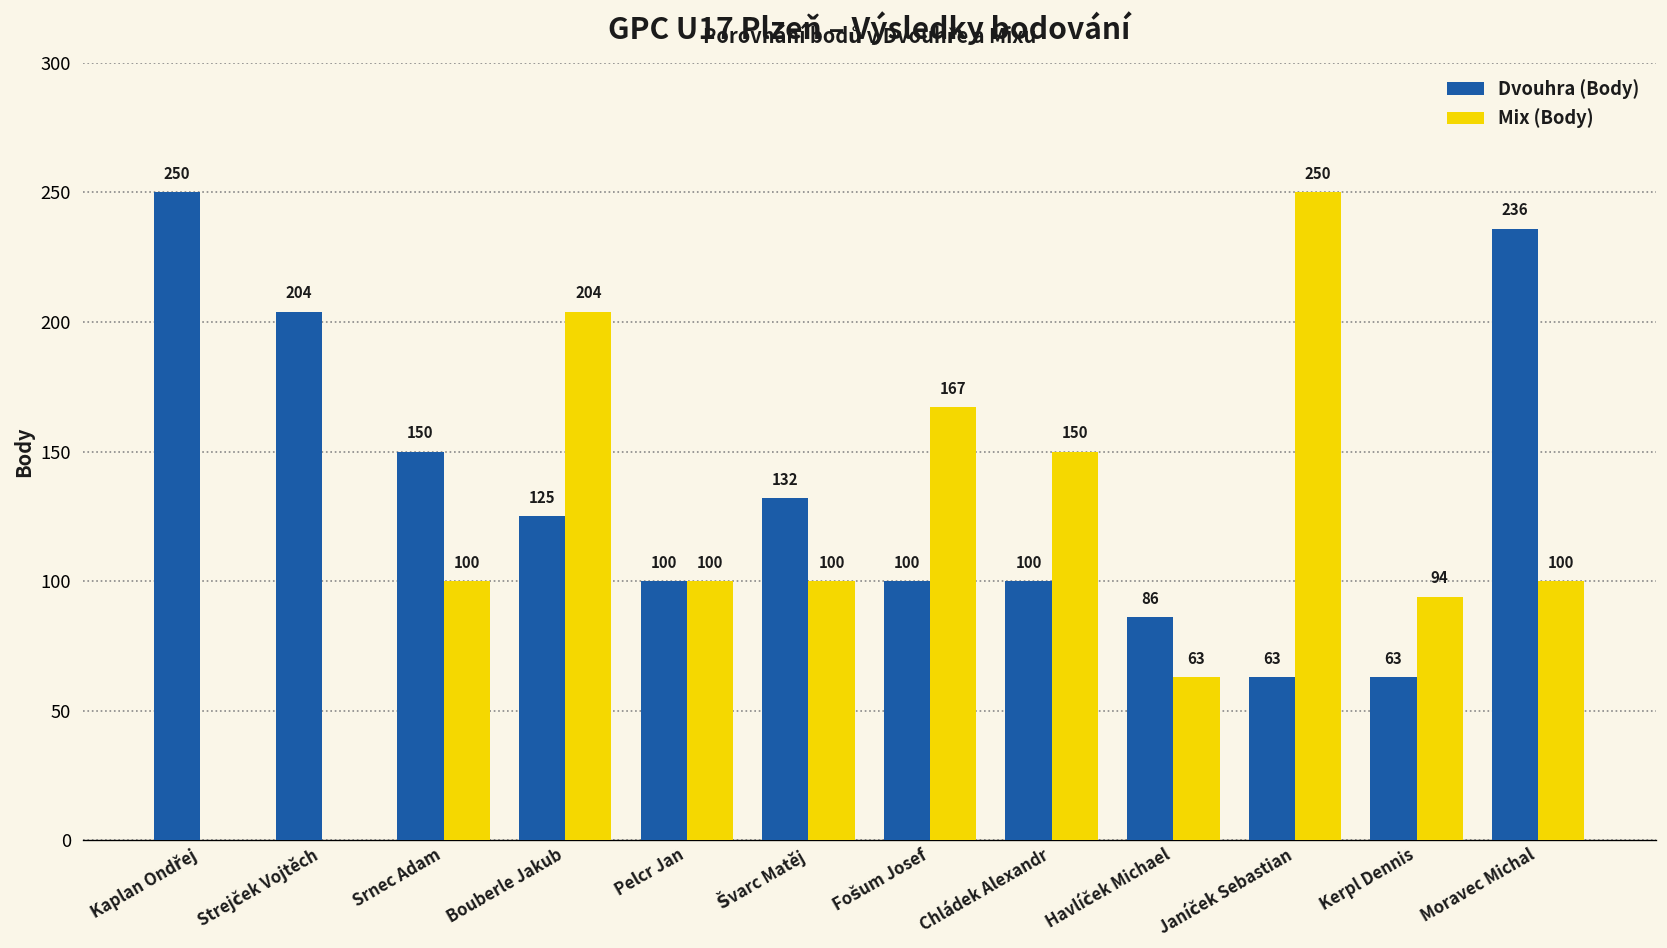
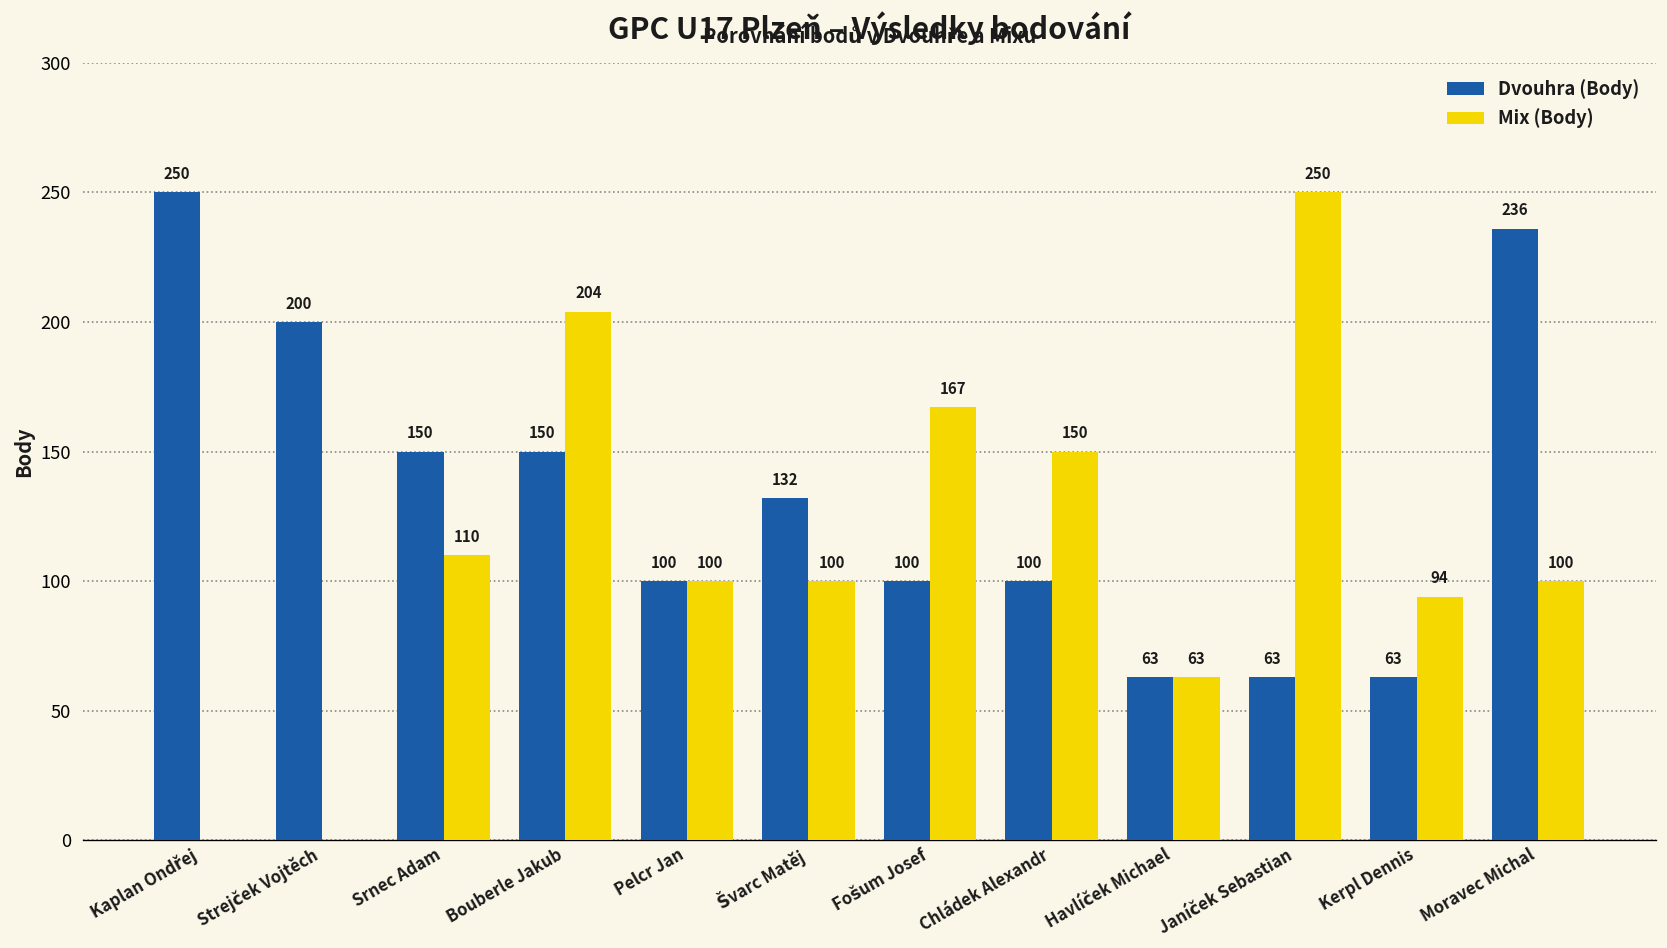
  {
    "Dvouhra (Body)": {
      "Kaplan Ondřej": 250,
-     "Strejček Vojtěch": 204,
+     "Strejček Vojtěch": 200,
      "Srnec Adam": 150,
-     "Bouberle Jakub": 125,
+     "Bouberle Jakub": 150,
      "Pelcr Jan": 100,
      "Švarc Matěj": 132,
      "Fošum Josef": 100,
      "Chládek Alexandr": 100,
-     "Havlíček Michael": 86,
+     "Havlíček Michael": 63,
      "Janíček Sebastian": 63,
      "Kerpl Dennis": 63,
      "Moravec Michal": 236
    },
    "Mix (Body)": {
-     "Srnec Adam": 100,
+     "Srnec Adam": 110,
      "Bouberle Jakub": 204,
      "Pelcr Jan": 100,
      "Švarc Matěj": 100,
      "Fošum Josef": 167,
      "Chládek Alexandr": 150,
      "Havlíček Michael": 63,
      "Janíček Sebastian": 250,
      "Kerpl Dennis": 94,
      "Moravec Michal": 100
    }
  }
